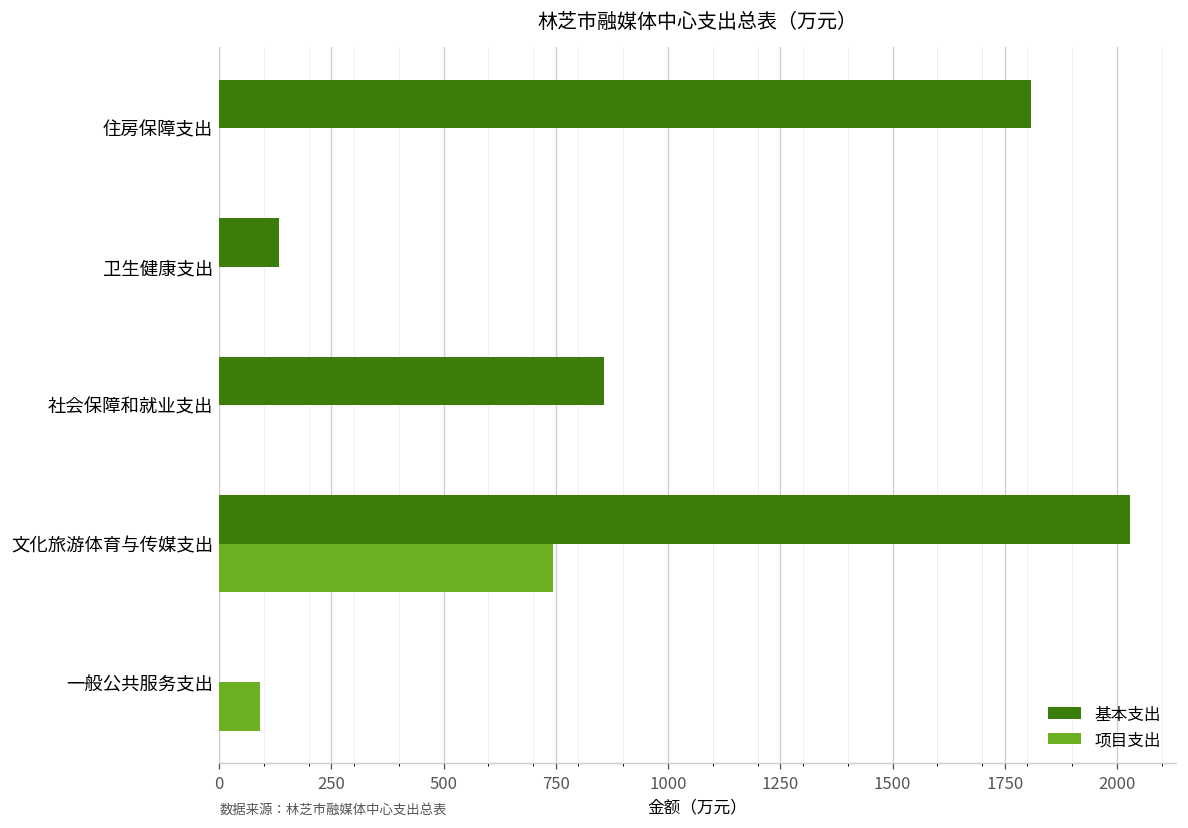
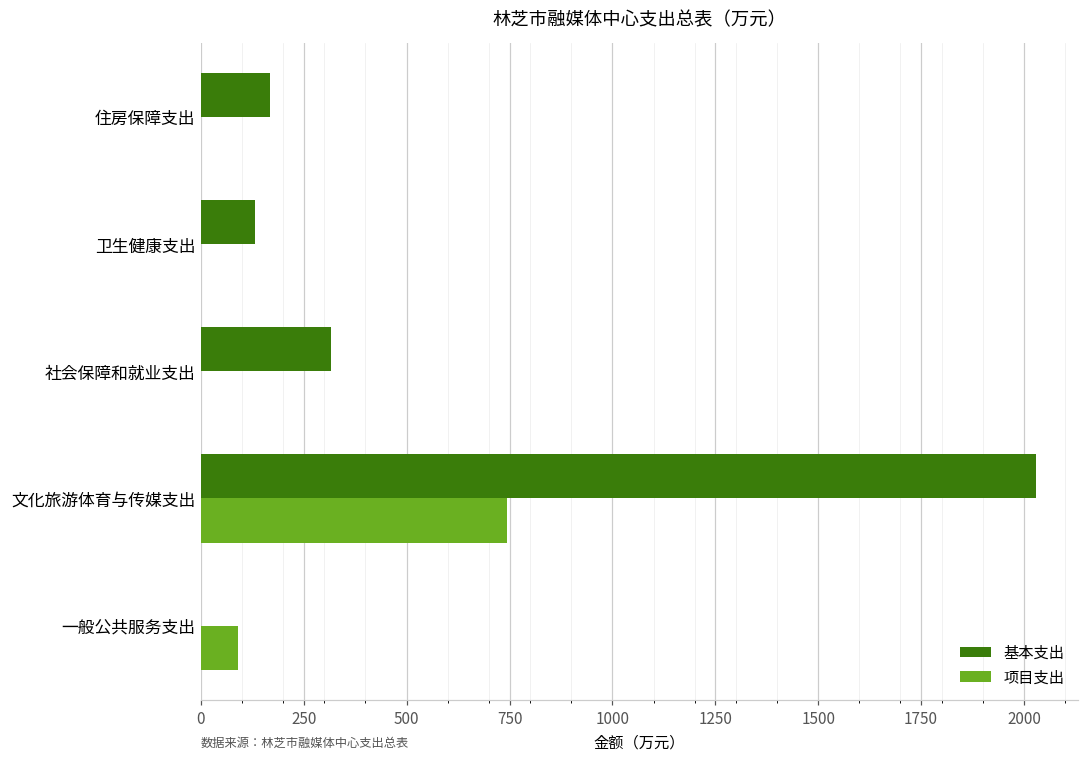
  {
    "基本支出": {
-     "住房保障支出": 1810,
+     "住房保障支出": 170,
      "卫生健康支出": 130,
-     "社会保障和就业支出": 860,
+     "社会保障和就业支出": 320,
      "文化旅游体育与传媒支出": 2030,
      "一般公共服务支出": 0
    },
    "项目支出": {
      "住房保障支出": 0,
      "卫生健康支出": 0,
      "社会保障和就业支出": 0,
      "文化旅游体育与传媒支出": 740,
      "一般公共服务支出": 90
    }
  }
